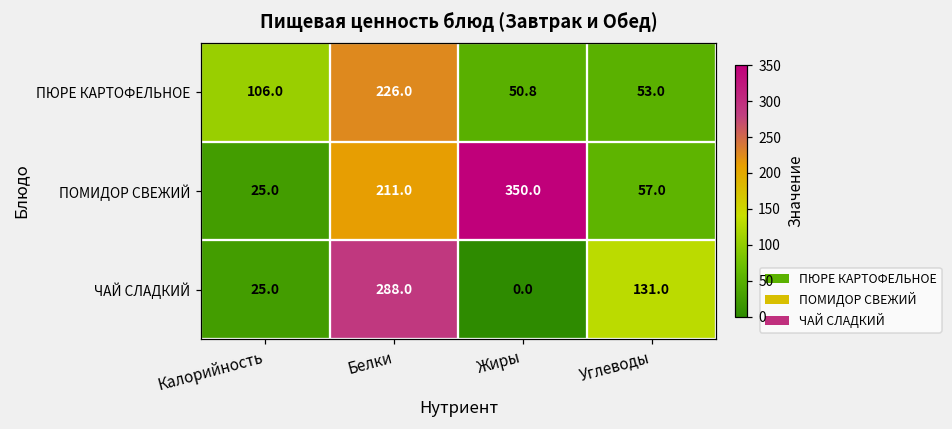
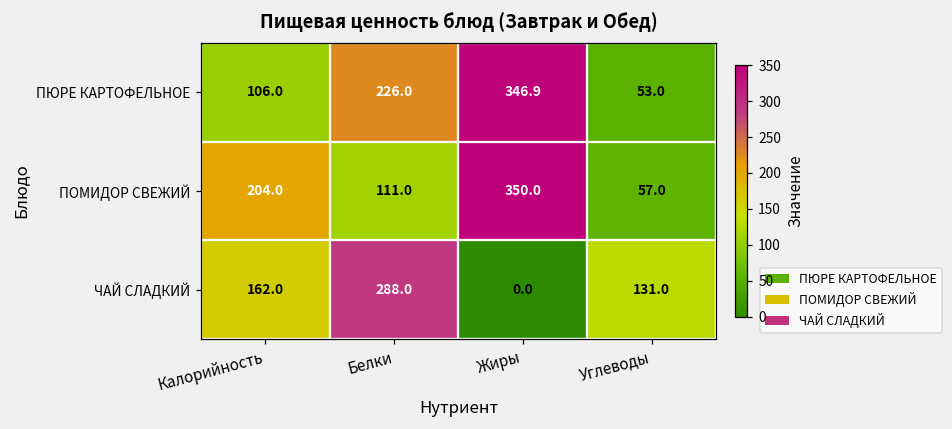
  {
    "ПЮРЕ КАРТОФЕЛЬНОЕ": {
      "Калорийность": 106.0,
      "Белки": 226.0,
-     "Жиры": 50.8,
+     "Жиры": 346.9,
      "Углеводы": 53.0
    },
    "ПОМИДОР СВЕЖИЙ": {
-     "Калорийность": 25.0,
-     "Белки": 211.0,
+     "Калорийность": 204.0,
+     "Белки": 111.0,
      "Жиры": 350.0,
      "Углеводы": 57.0
    },
    "ЧАЙ СЛАДКИЙ": {
-     "Калорийность": 25.0,
+     "Калорийность": 162.0,
      "Белки": 288.0,
      "Жиры": 0.0,
      "Углеводы": 131.0
    }
  }
